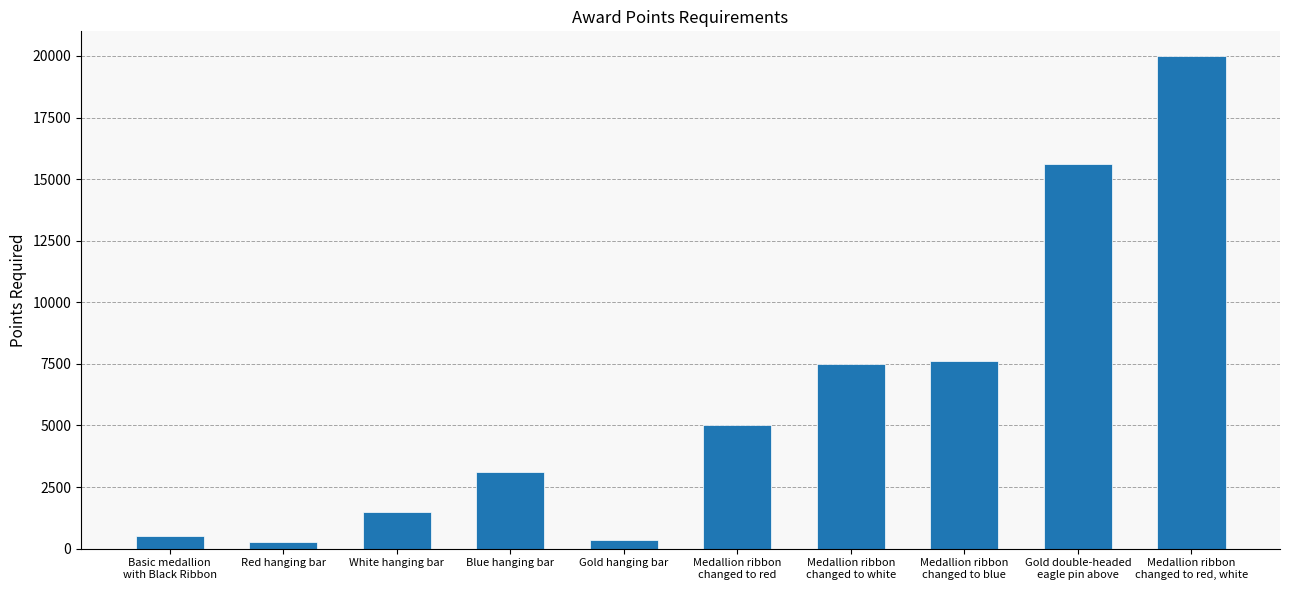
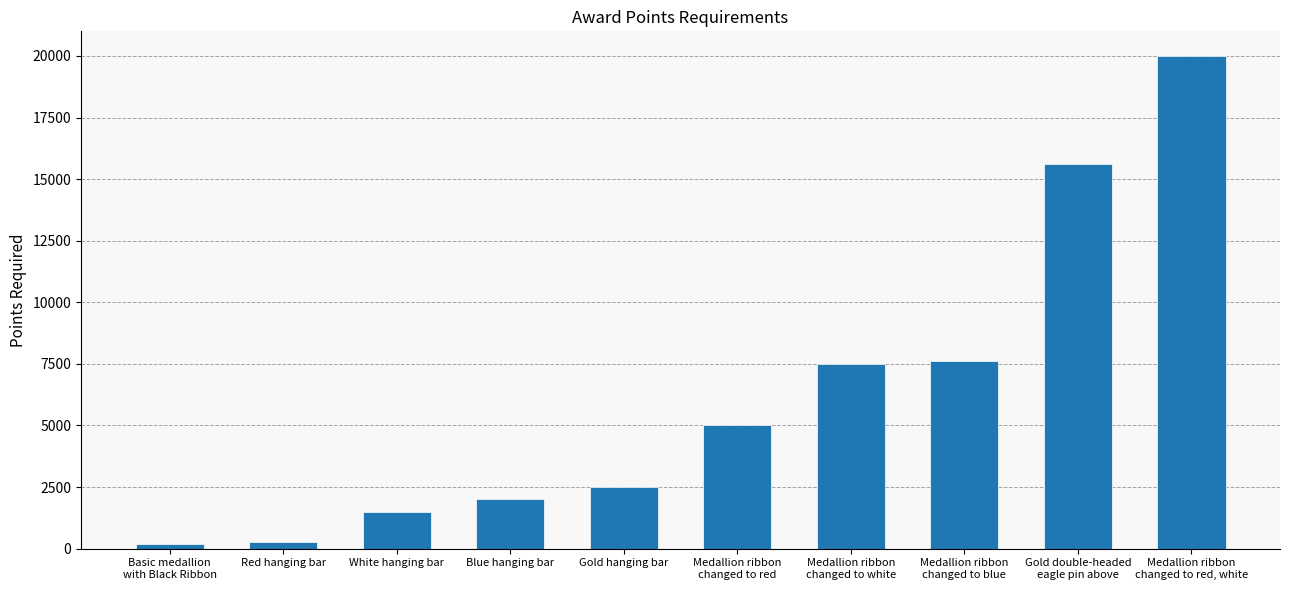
  {
-   "Basic medallion with Black Ribbon": 500,
+   "Basic medallion with Black Ribbon": 200,
    "Red hanging bar": 300,
    "White hanging bar": 1500,
-   "Blue hanging bar": 3100,
-   "Gold hanging bar": 300,
+   "Blue hanging bar": 2000,
+   "Gold hanging bar": 2500,
    "Medallion ribbon changed to red": 5000,
    "Medallion ribbon changed to white": 7500,
    "Medallion ribbon changed to blue": 7600,
    "Gold double-headed eagle pin above": 15600,
    "Medallion ribbon changed to red, white": 20000
  }
